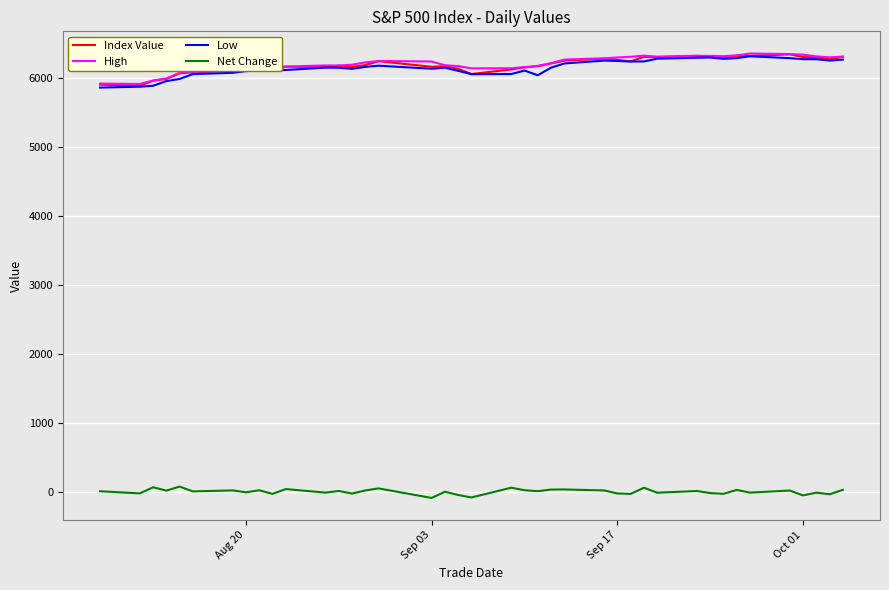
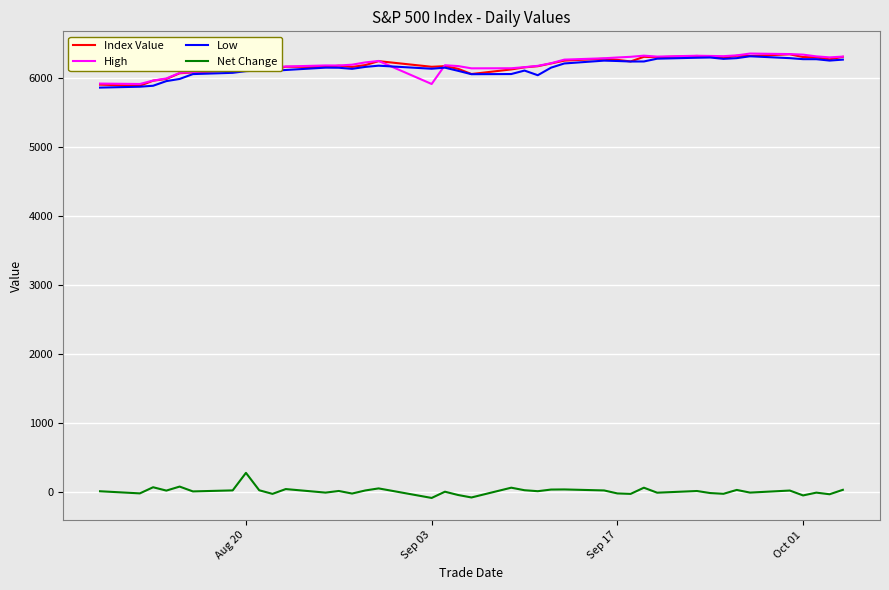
  {
    "High": {
-     "Sep 03": 6200
+     "Sep 03": 5900
    },
    "Net Change": {
-     "Aug 20": 0,
+     "Aug 20": 300,
      "Sep 03": -100,
      "Sep 17": 0,
      "Oct 01": 0
    }
  }
